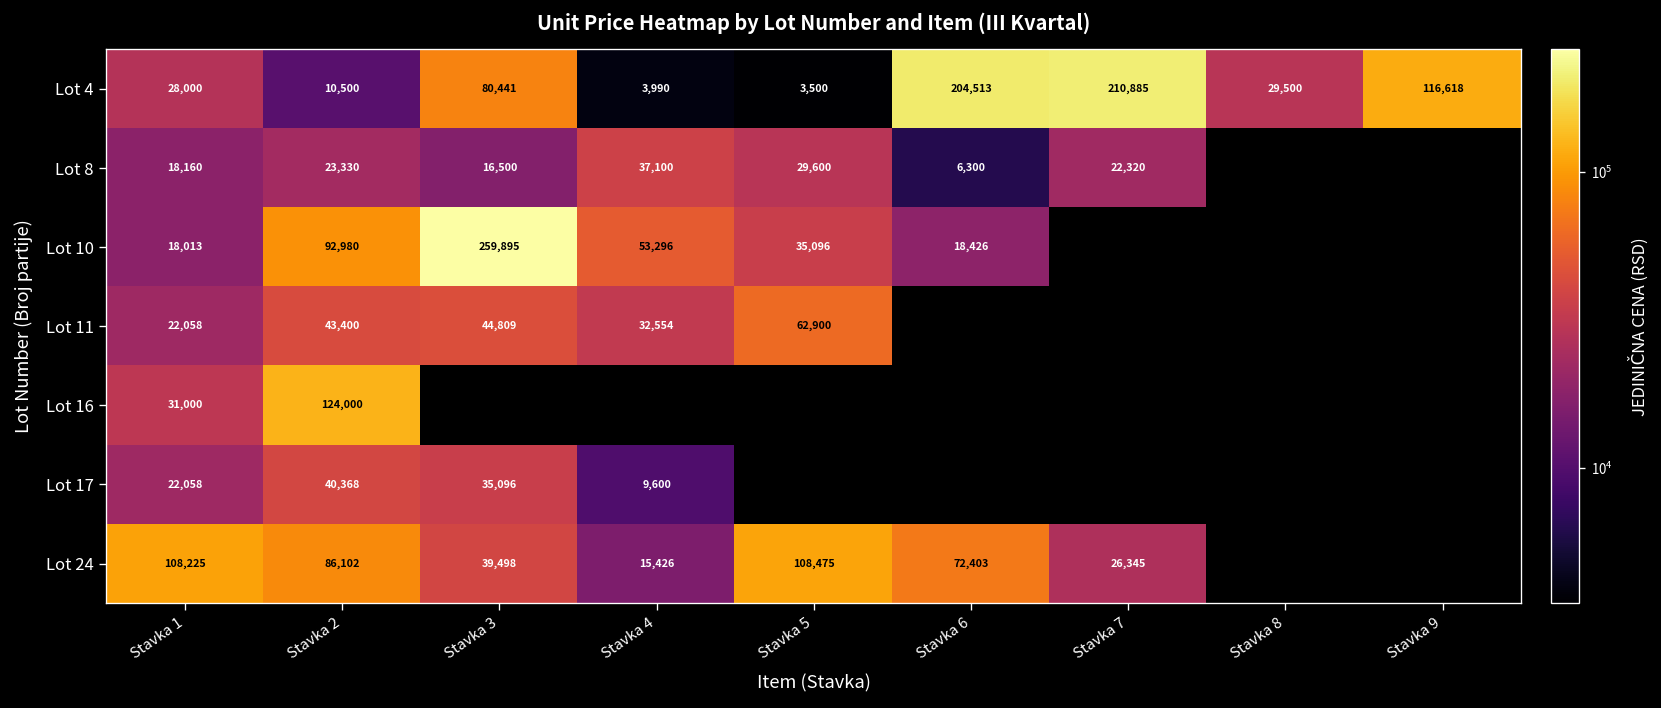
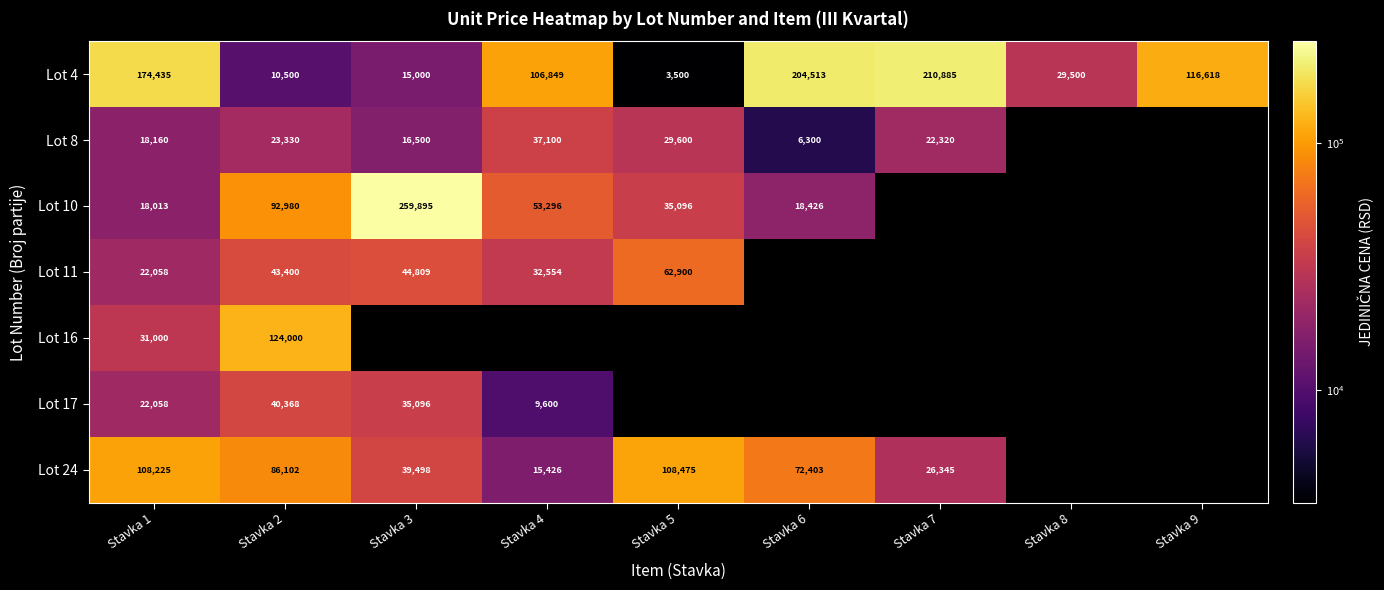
  {
    "Lot 4": {
-     "Stavka 1": "28,000",
+     "Stavka 1": "174,435",
      "Stavka 2": "10,500",
-     "Stavka 3": "80,441",
-     "Stavka 4": "3,990",
+     "Stavka 3": "15,000",
+     "Stavka 4": "106,849",
      "Stavka 5": "3,500",
      "Stavka 6": "204,513",
      "Stavka 7": "210,885",
      "Stavka 8": "29,500",
      "Stavka 9": "116,618"
    },
    "Lot 8": {
      "Stavka 1": "18,160",
      "Stavka 2": "23,330",
      "Stavka 3": "16,500",
      "Stavka 4": "37,100",
      "Stavka 5": "29,600",
      "Stavka 6": "6,300",
      "Stavka 7": "22,320"
    },
    "Lot 10": {
      "Stavka 1": "18,013",
      "Stavka 2": "92,980",
      "Stavka 3": "259,895",
      "Stavka 4": "53,296",
      "Stavka 5": "35,096",
      "Stavka 6": "18,426"
    },
    "Lot 11": {
      "Stavka 1": "22,058",
      "Stavka 2": "43,400",
      "Stavka 3": "44,809",
      "Stavka 4": "32,554",
      "Stavka 5": "62,900"
    },
    "Lot 16": {
      "Stavka 1": "31,000",
      "Stavka 2": "124,000"
    },
    "Lot 17": {
      "Stavka 1": "22,058",
      "Stavka 2": "40,368",
      "Stavka 3": "35,096",
      "Stavka 4": "9,600"
    },
    "Lot 24": {
      "Stavka 1": "108,225",
      "Stavka 2": "86,102",
      "Stavka 3": "39,498",
      "Stavka 4": "15,426",
      "Stavka 5": "108,475",
      "Stavka 6": "72,403",
      "Stavka 7": "26,345"
    }
  }
